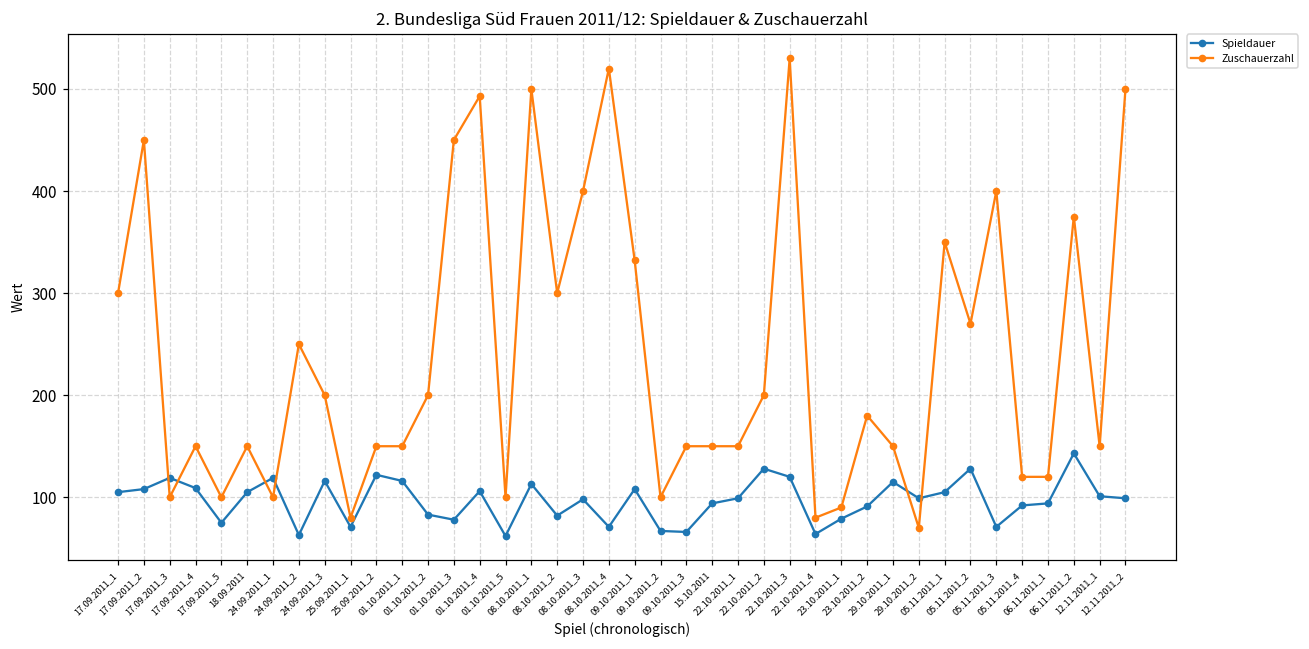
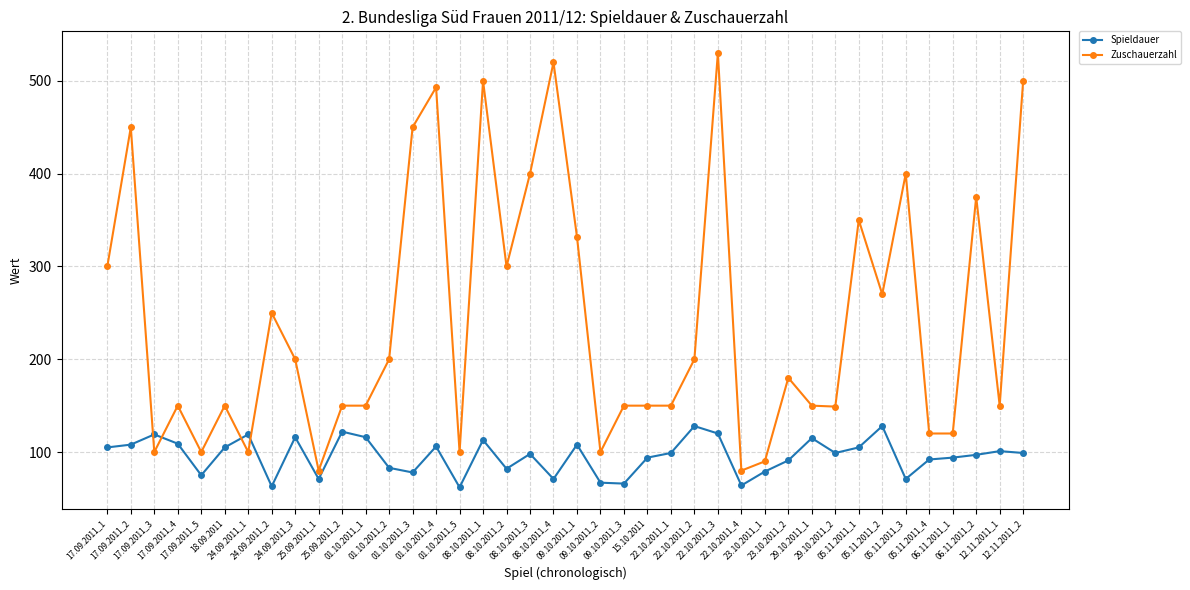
  {
    "Spieldauer": {
      "17.09.2011_1": 110,
      "17.09.2011_2": 110,
      "17.09.2011_3": 120,
      "17.09.2011_4": 110,
      "17.09.2011_5": 80,
      "18.09.2011": 110,
      "24.09.2011_1": 120,
      "24.09.2011_2": 60,
      "24.09.2011_3": 120,
      "25.09.2011_1": 70,
      "25.09.2011_2": 120,
      "01.10.2011_1": 120,
      "01.10.2011_2": 80,
      "01.10.2011_3": 80,
      "01.10.2011_4": 110,
      "01.10.2011_5": 60,
      "08.10.2011_1": 110,
      "08.10.2011_2": 80,
      "08.10.2011_3": 100,
      "08.10.2011_4": 70,
      "09.10.2011_1": 110,
      "09.10.2011_2": 70,
      "09.10.2011_3": 70,
      "15.10.2011": 90,
      "22.10.2011_1": 100,
      "22.10.2011_2": 130,
      "22.10.2011_3": 120,
      "22.10.2011_4": 60,
      "23.10.2011_1": 80,
      "23.10.2011_2": 90,
      "29.10.2011_1": 120,
      "29.10.2011_2": 100,
      "05.11.2011_1": 110,
      "05.11.2011_2": 130,
      "05.11.2011_3": 70,
      "05.11.2011_4": 90,
      "06.11.2011_1": 90,
-     "06.11.2011_2": 140,
+     "06.11.2011_2": 100,
      "12.11.2011_1": 100,
      "12.11.2011_2": 100
    },
    "Zuschauerzahl": {
      "17.09.2011_1": 300,
      "17.09.2011_2": 450,
      "17.09.2011_3": 100,
      "17.09.2011_4": 150,
      "17.09.2011_5": 100,
      "18.09.2011": 150,
      "24.09.2011_1": 100,
      "24.09.2011_2": 250,
      "24.09.2011_3": 200,
      "25.09.2011_1": 80,
      "25.09.2011_2": 150,
      "01.10.2011_1": 150,
      "01.10.2011_2": 200,
      "01.10.2011_3": 450,
      "01.10.2011_4": 490,
      "01.10.2011_5": 100,
      "08.10.2011_1": 500,
      "08.10.2011_2": 300,
      "08.10.2011_3": 400,
      "08.10.2011_4": 520,
      "09.10.2011_1": 330,
      "09.10.2011_2": 100,
      "09.10.2011_3": 150,
      "15.10.2011": 150,
      "22.10.2011_1": 150,
      "22.10.2011_2": 200,
      "22.10.2011_3": 530,
      "22.10.2011_4": 80,
      "23.10.2011_1": 90,
      "23.10.2011_2": 180,
      "29.10.2011_1": 150,
-     "29.10.2011_2": 70,
+     "29.10.2011_2": 150,
      "05.11.2011_1": 350,
      "05.11.2011_2": 270,
      "05.11.2011_3": 400,
      "05.11.2011_4": 120,
      "06.11.2011_1": 120,
      "06.11.2011_2": 380,
      "12.11.2011_1": 150,
      "12.11.2011_2": 500
    }
  }
